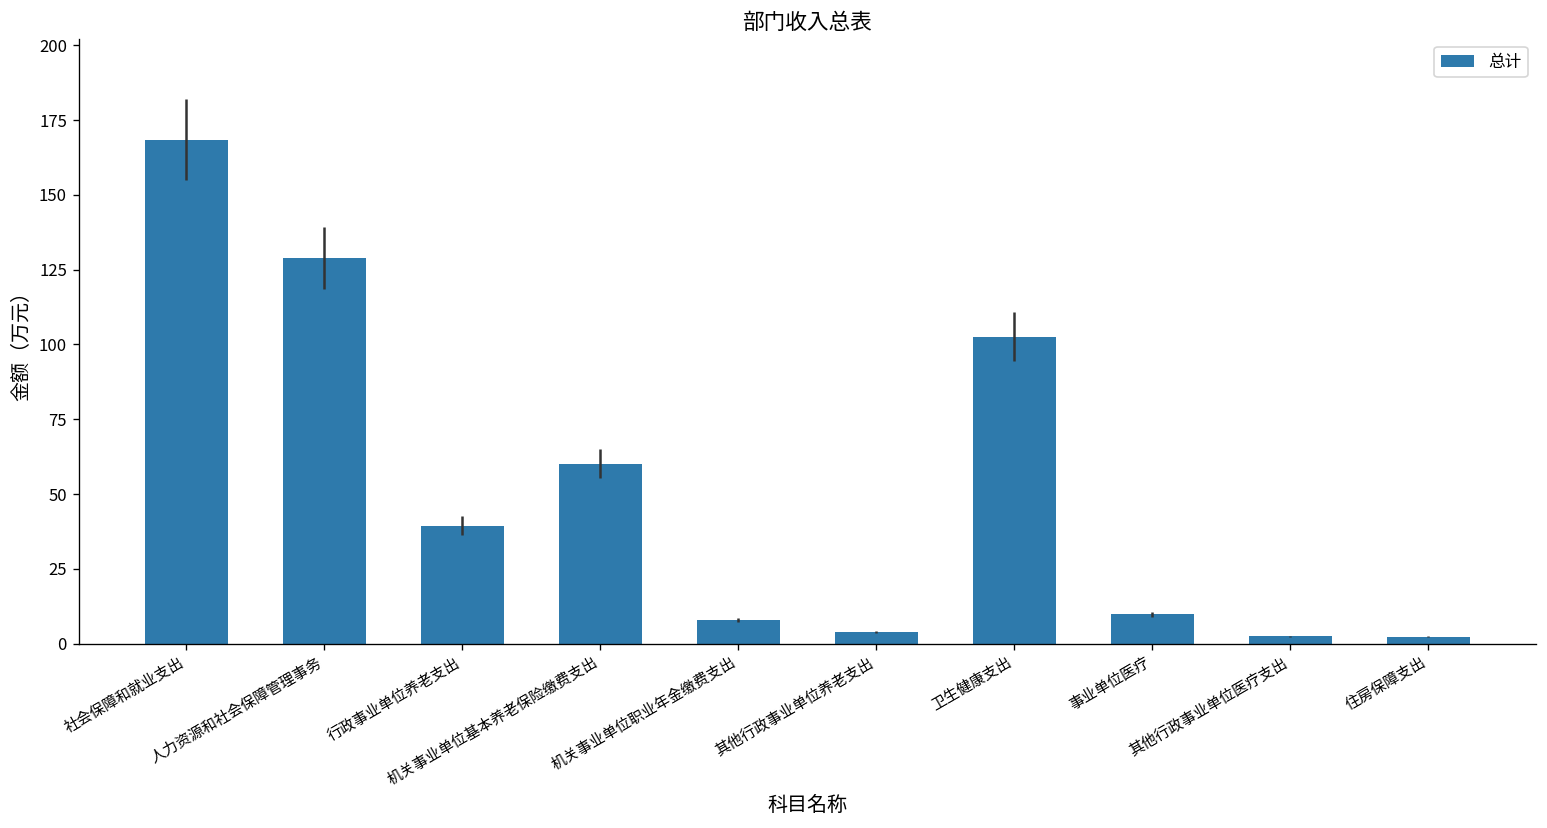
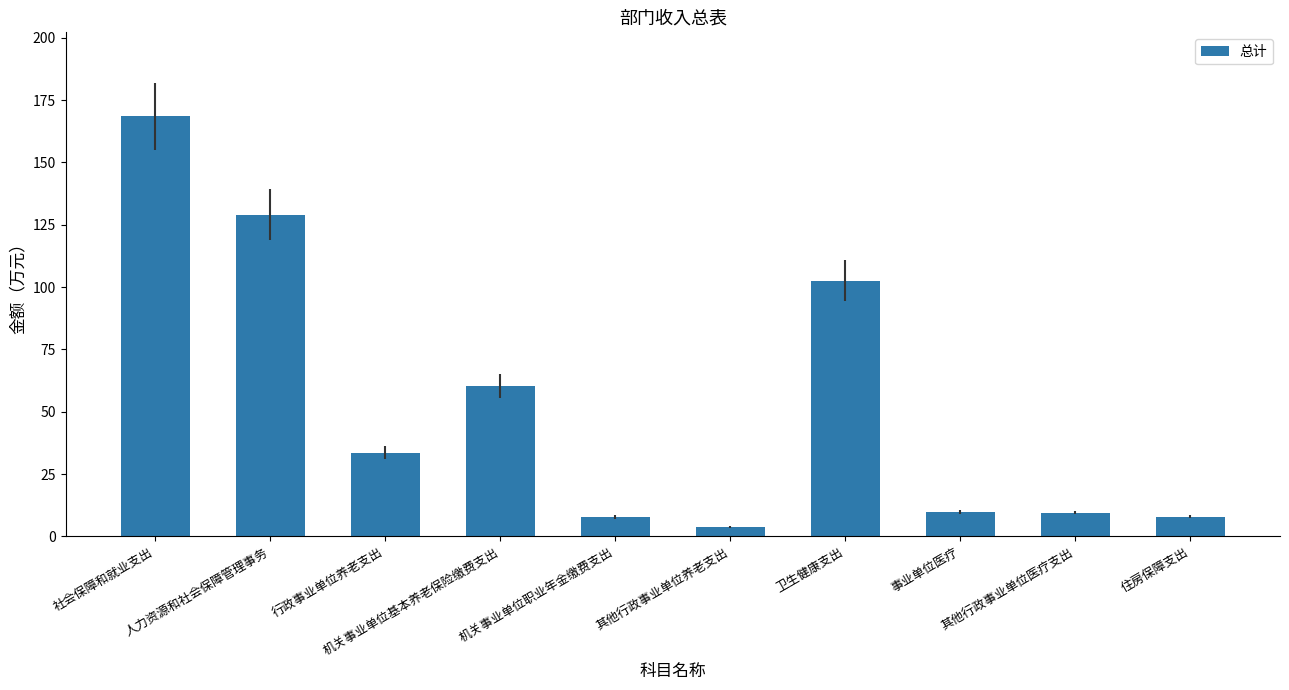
  {
    "社会保障和就业支出": 168,
    "人力资源和社会保障管理事务": 129,
-   "行政事业单位养老支出": 39,
+   "行政事业单位养老支出": 34,
    "机关事业单位基本养老保险缴费支出": 60,
    "机关事业单位职业年金缴费支出": 8,
    "其他行政事业单位养老支出": 4,
    "卫生健康支出": 103,
    "事业单位医疗": 10,
-   "其他行政事业单位医疗支出": 2,
-   "住房保障支出": 2
+   "其他行政事业单位医疗支出": 10,
+   "住房保障支出": 8
  }
